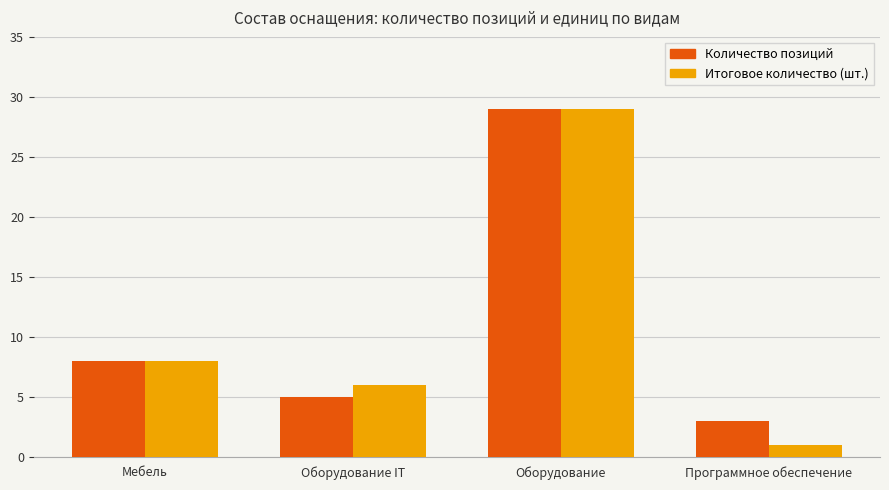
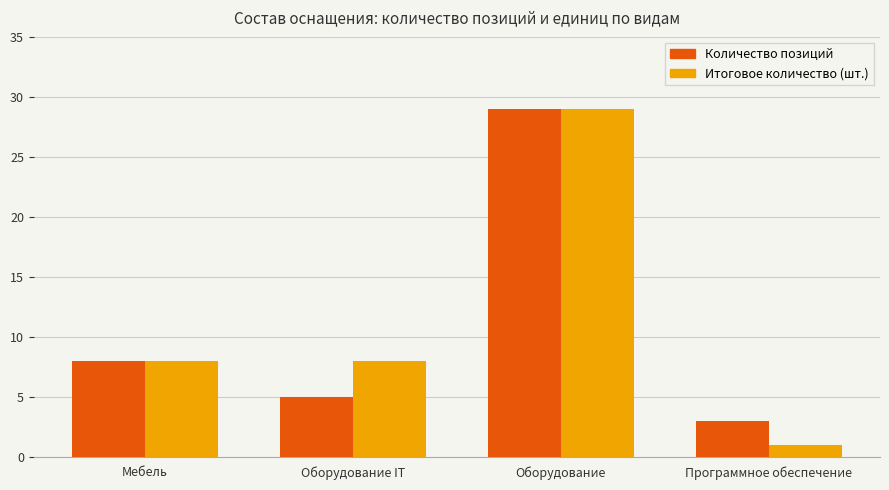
  {
    "Количество позиций": {
      "Мебель": 8,
      "Оборудование IT": 5,
      "Оборудование": 29,
      "Программное обеспечение": 3
    },
    "Итоговое количество (шт.)": {
      "Мебель": 8,
-     "Оборудование IT": 6,
+     "Оборудование IT": 8,
      "Оборудование": 29,
      "Программное обеспечение": 1
    }
  }
